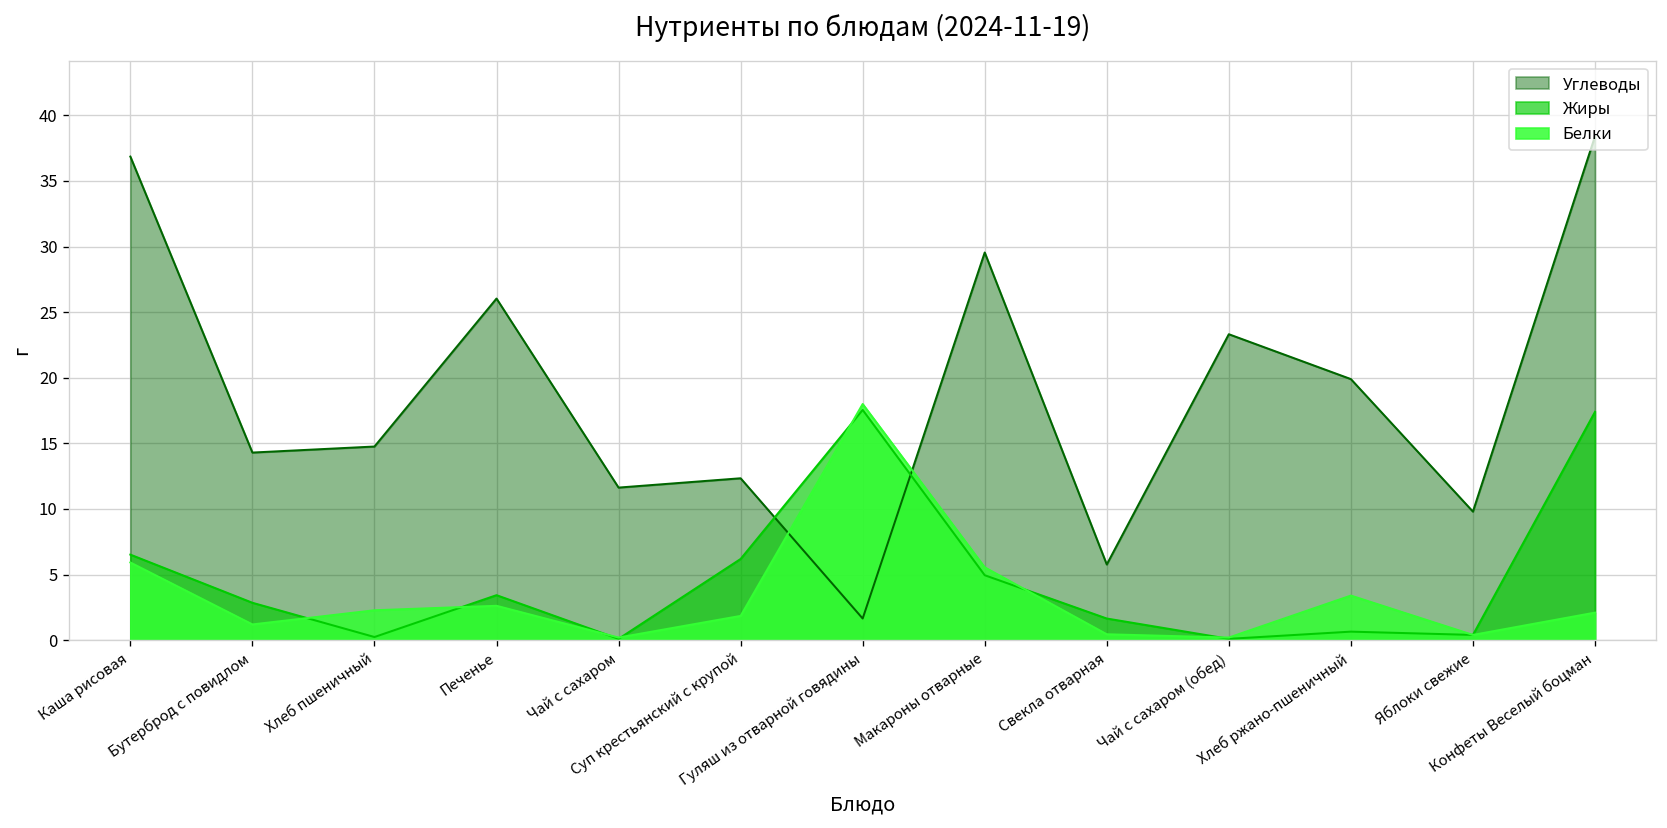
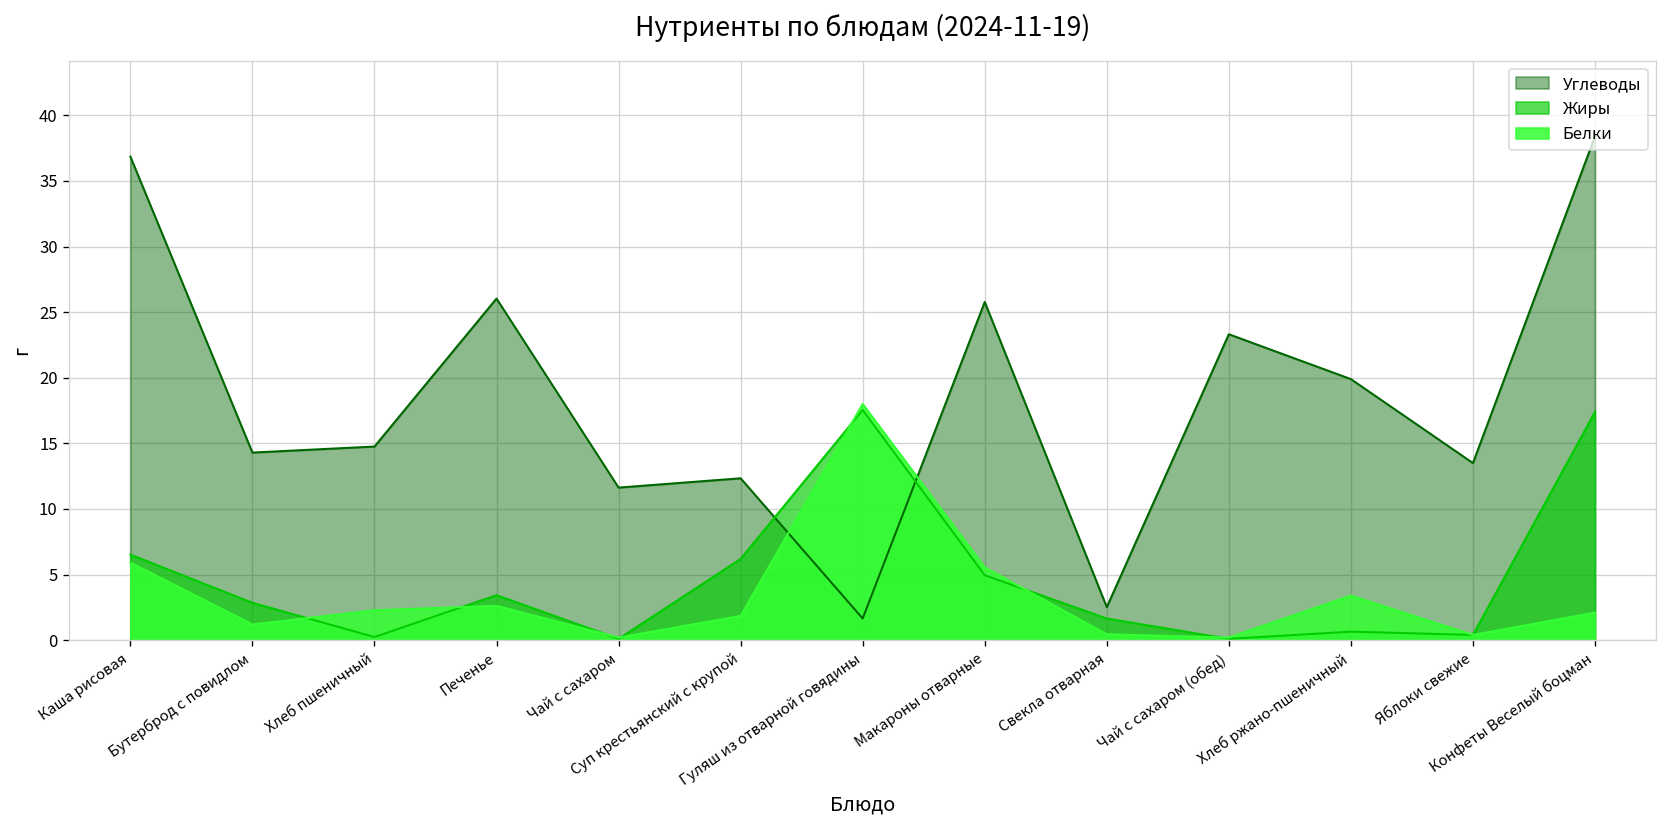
  {
    "Углеводы": {
      "Каша рисовая": 36.9,
      "Бутерброд с повидлом": 14.3,
      "Хлеб пшеничный": 14.8,
      "Печенье": 26.0,
      "Чай с сахаром": 11.6,
      "Суп крестьянский с крупой": 12.3,
      "Гуляш из отварной говядины": 1.7,
-     "Макароны отварные": 29.6,
-     "Свекла отварная": 5.8,
+     "Макароны отварные": 25.8,
+     "Свекла отварная": 2.5,
      "Чай с сахаром (обед)": 23.3,
      "Хлеб ржано-пшеничный": 19.9,
-     "Яблоки свежие": 9.8
+     "Яблоки свежие": 13.5
    }
  }
